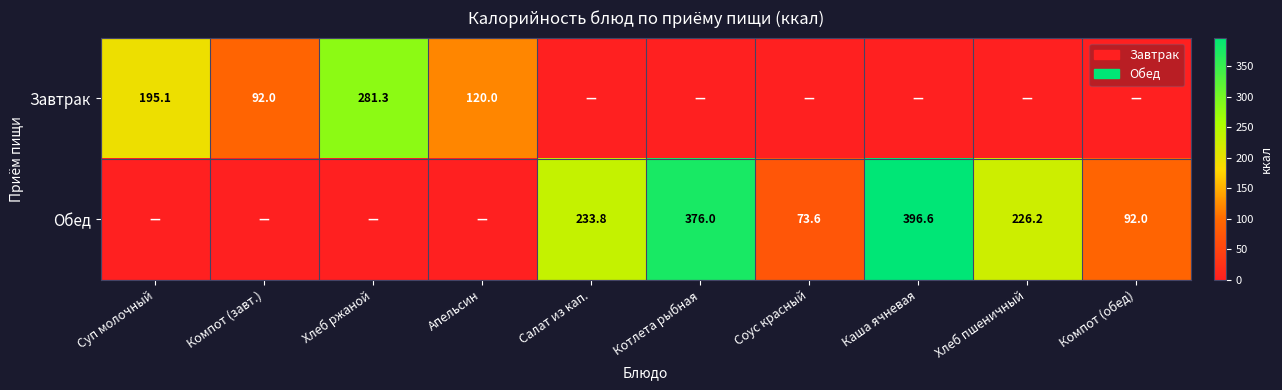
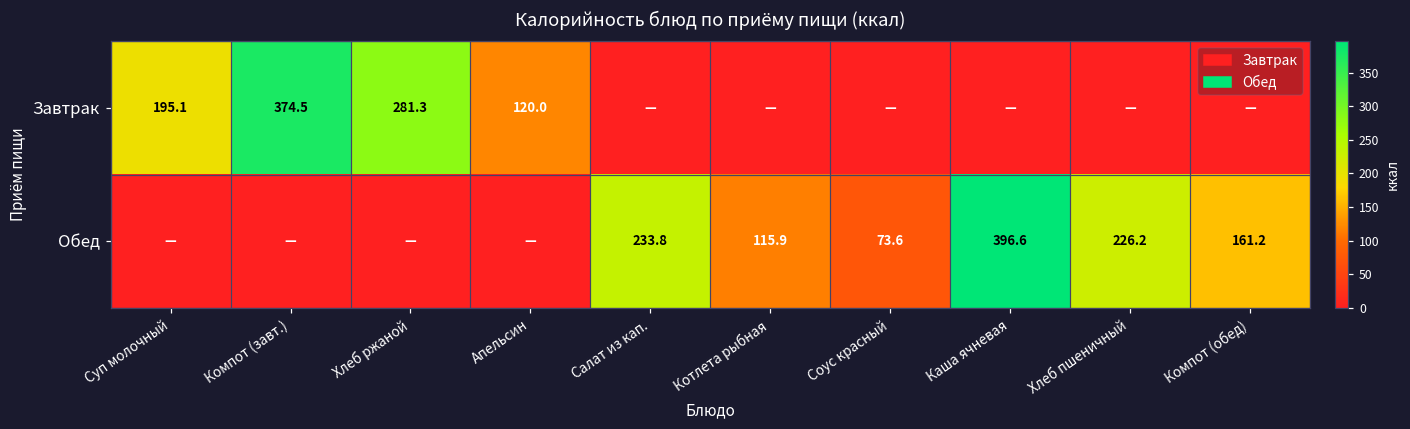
  {
    "Завтрак": {
      "Суп молочный": 195.1,
-     "Компот (завт.)": 92.0,
+     "Компот (завт.)": 374.5,
      "Хлеб ржаной": 281.3,
      "Апельсин": 120.0
    },
    "Обед": {
      "Салат из кап.": 233.8,
-     "Котлета рыбная": 376.0,
+     "Котлета рыбная": 115.9,
      "Соус красный": 73.6,
      "Каша ячневая": 396.6,
      "Хлеб пшеничный": 226.2,
-     "Компот (обед)": 92.0
+     "Компот (обед)": 161.2
    }
  }
